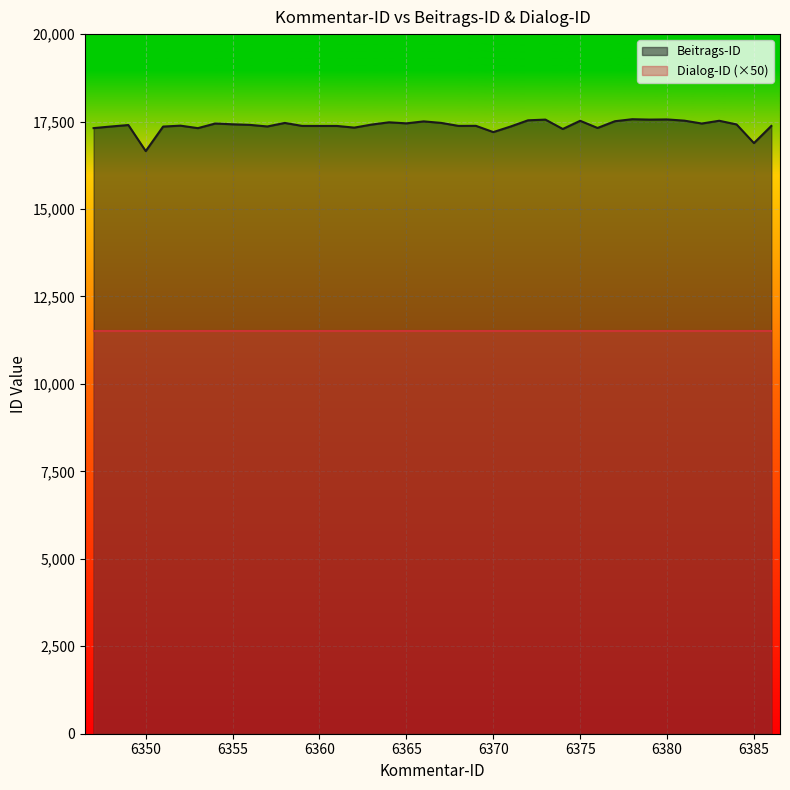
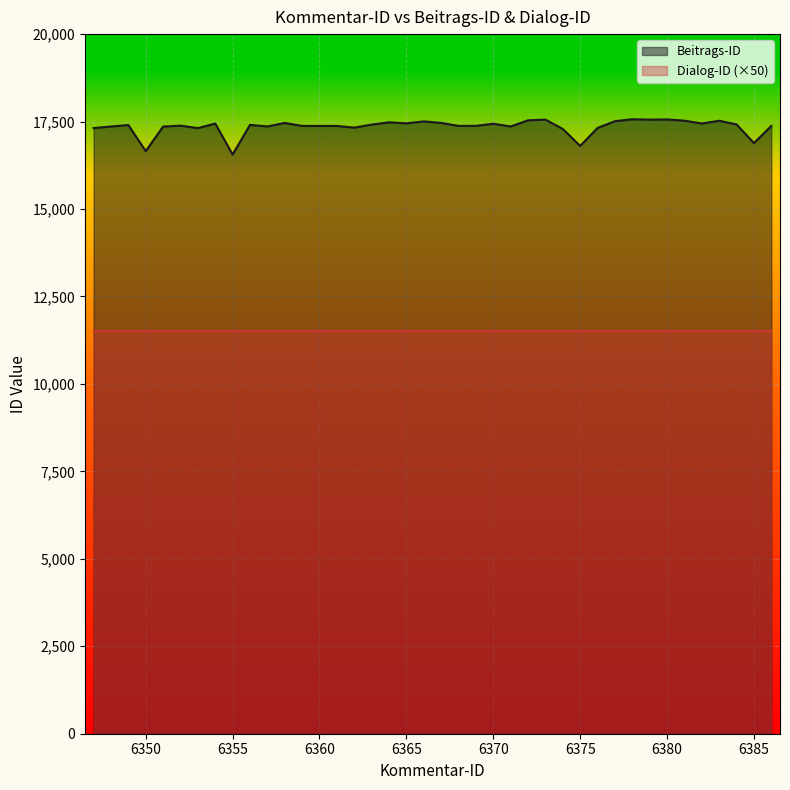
  {
    "Beitrags-ID": {
      "6350": "16,700",
-     "6355": "17,400",
+     "6355": "16,600",
      "6360": "17,400",
      "6365": "17,400",
-     "6370": "17,200",
-     "6375": "17,500",
+     "6370": "17,400",
+     "6375": "16,800",
      "6380": "17,600",
      "6385": "16,900"
    },
    "Dialog-ID (×50)": {
      "6350": "11,500",
      "6355": "11,500",
      "6360": "11,500",
      "6365": "11,500",
      "6370": "11,500",
      "6375": "11,500",
      "6380": "11,500",
      "6385": "11,500"
    }
  }
